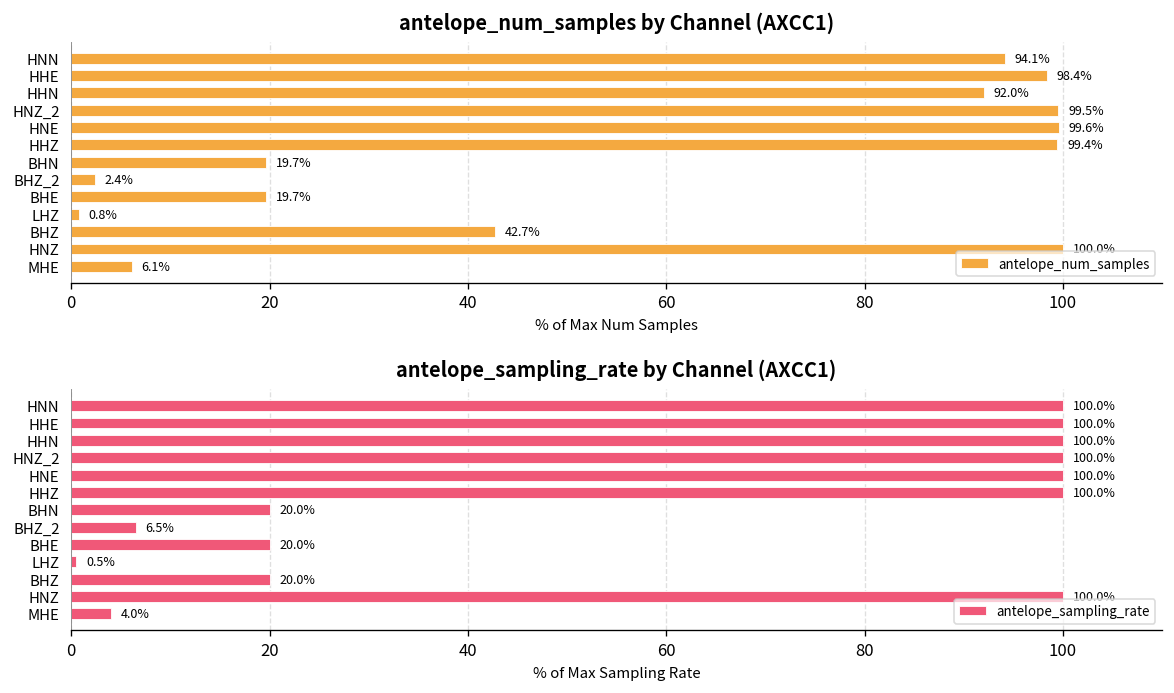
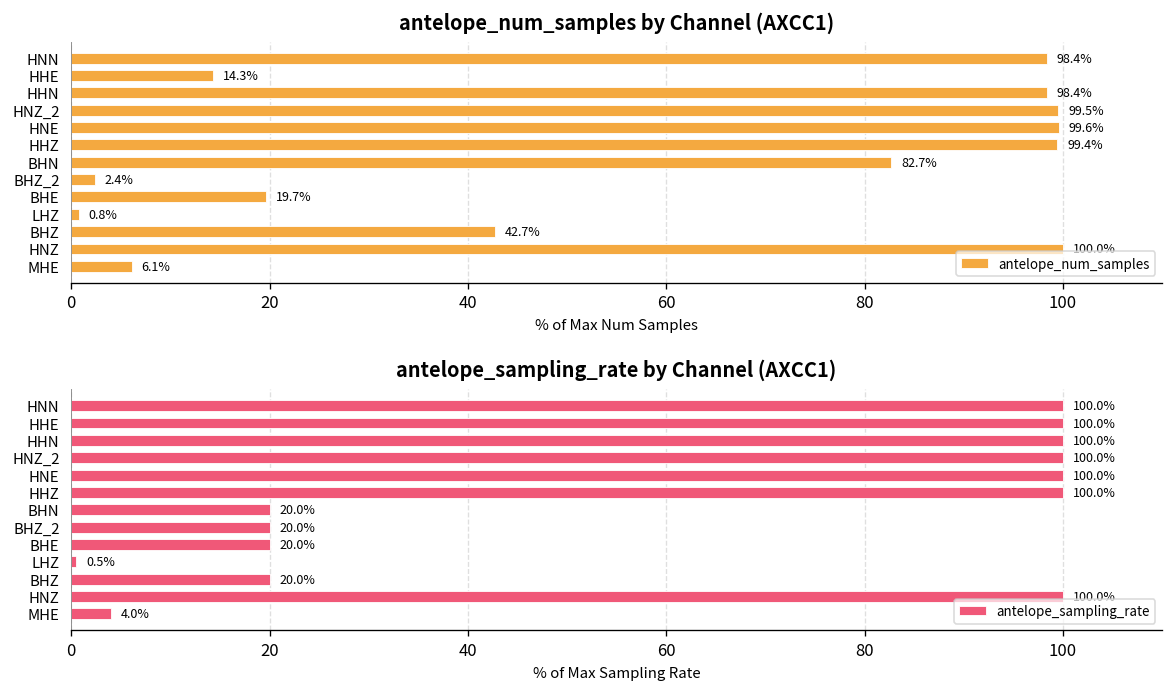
  {
    "antelope_num_samples by Channel (AXCC1)": {
-     "HNN": "94.1%",
-     "HHE": "98.4%",
-     "HHN": "92.0%",
+     "HNN": "98.4%",
+     "HHE": "14.3%",
+     "HHN": "98.4%",
      "HNZ_2": "99.5%",
      "HNE": "99.6%",
      "HHZ": "99.4%",
-     "BHN": "19.7%",
+     "BHN": "82.7%",
      "BHZ_2": "2.4%",
      "BHE": "19.7%",
      "LHZ": "0.8%",
      "BHZ": "42.7%",
      "MHE": "6.1%"
    },
    "antelope_sampling_rate by Channel (AXCC1)": {
      "HNN": "100.0%",
      "HHE": "100.0%",
      "HHN": "100.0%",
      "HNZ_2": "100.0%",
      "HNE": "100.0%",
      "HHZ": "100.0%",
      "BHN": "20.0%",
-     "BHZ_2": "6.5%",
+     "BHZ_2": "20.0%",
      "BHE": "20.0%",
      "LHZ": "0.5%",
      "BHZ": "20.0%",
      "MHE": "4.0%"
    }
  }
